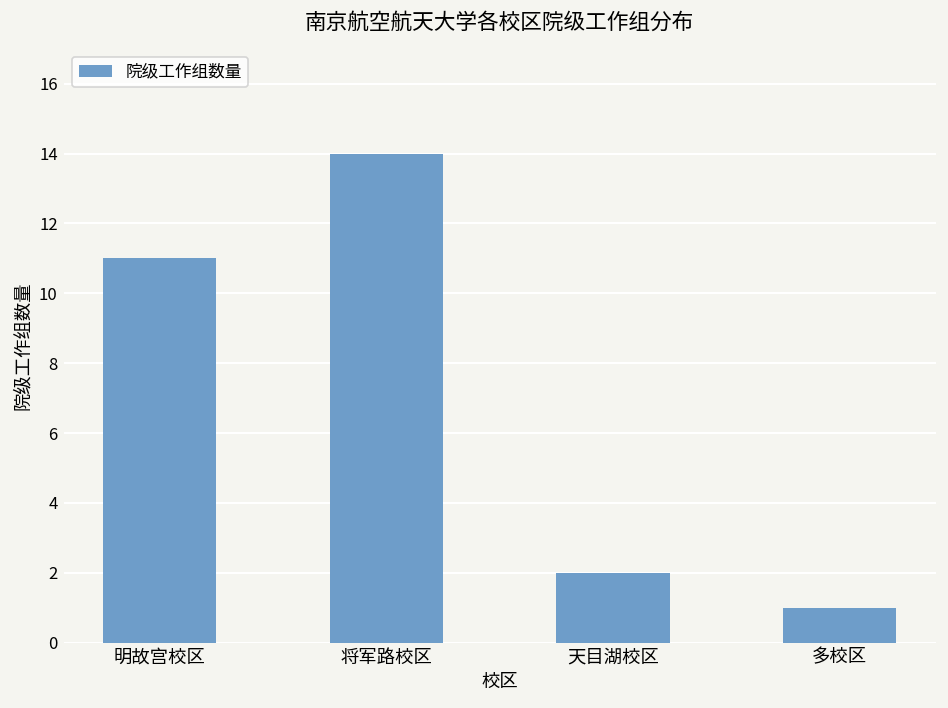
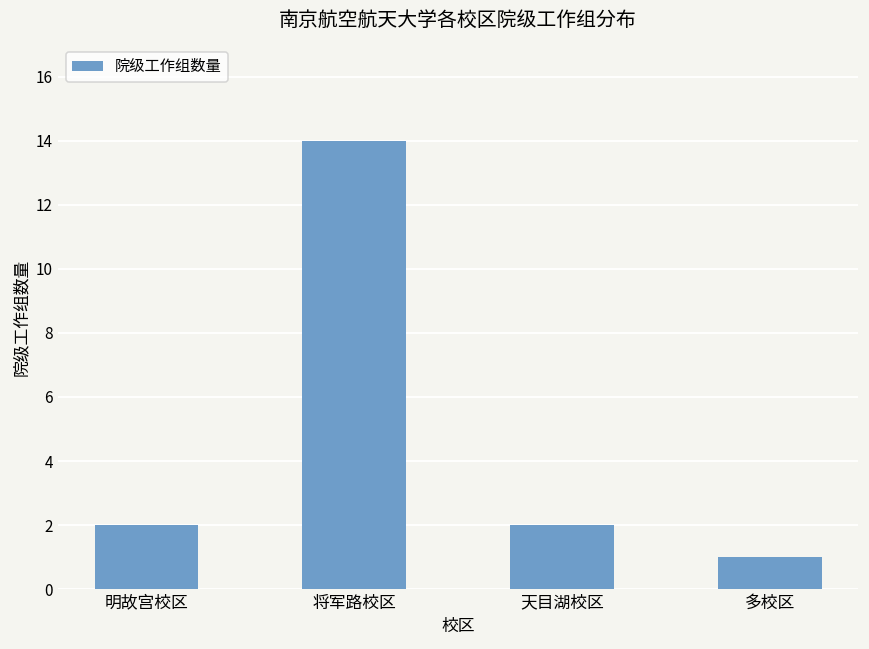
  {
-   "明故宫校区": 11,
+   "明故宫校区": 2,
    "将军路校区": 14,
    "天目湖校区": 2,
    "多校区": 1
  }
